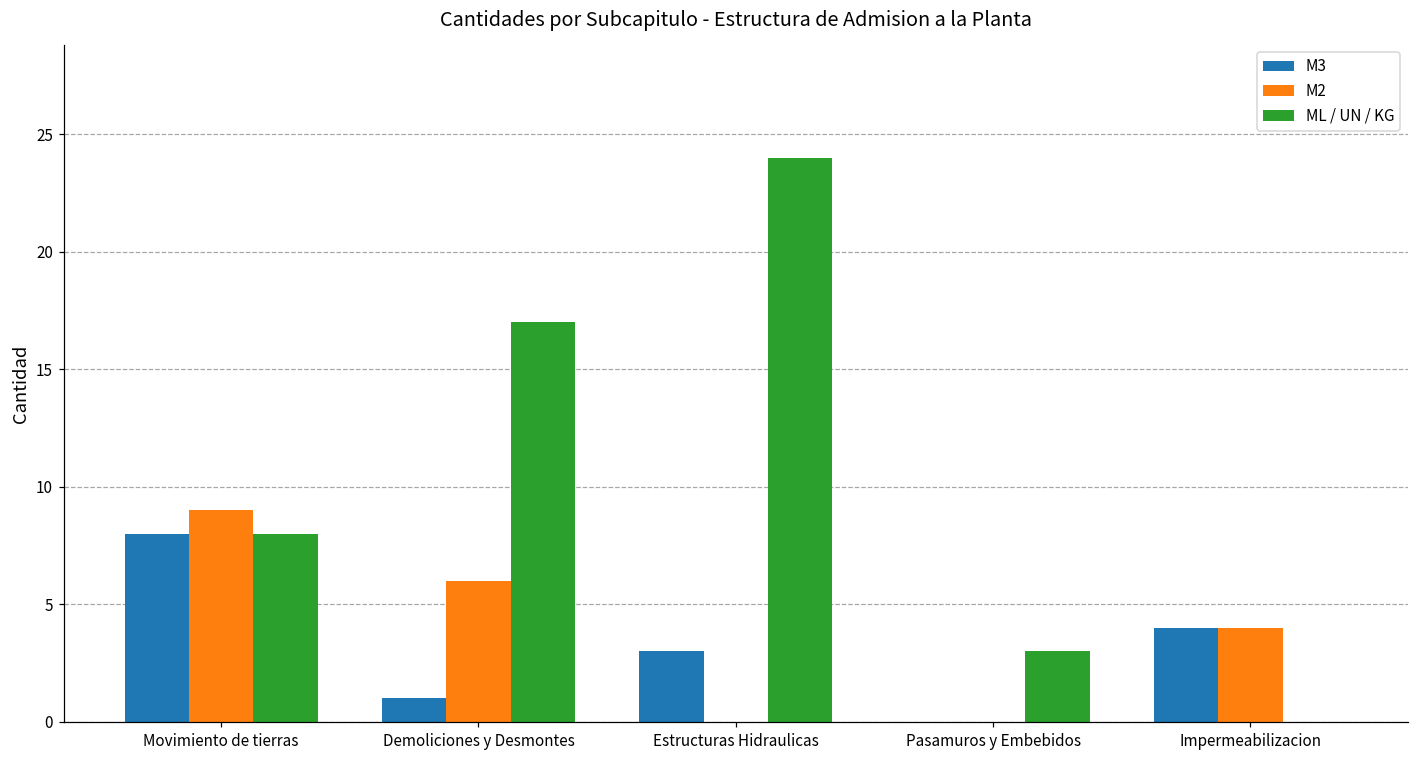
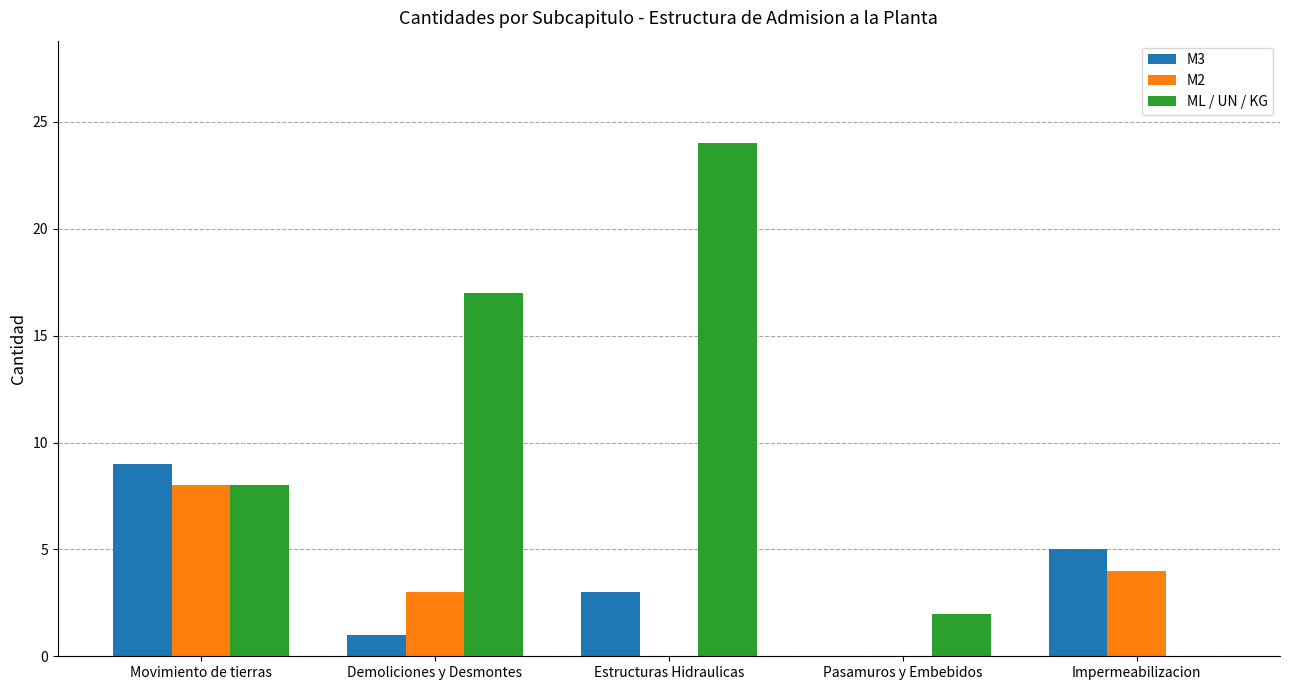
  {
    "M3": {
-     "Movimiento de tierras": 8,
+     "Movimiento de tierras": 9,
      "Demoliciones y Desmontes": 1,
      "Estructuras Hidraulicas": 3,
      "Pasamuros y Embebidos": 0,
-     "Impermeabilizacion": 4
+     "Impermeabilizacion": 5
    },
    "M2": {
-     "Movimiento de tierras": 9,
-     "Demoliciones y Desmontes": 6,
+     "Movimiento de tierras": 8,
+     "Demoliciones y Desmontes": 3,
      "Estructuras Hidraulicas": 0,
      "Pasamuros y Embebidos": 0,
      "Impermeabilizacion": 4
    },
    "ML / UN / KG": {
      "Movimiento de tierras": 8,
      "Demoliciones y Desmontes": 17,
      "Estructuras Hidraulicas": 24,
-     "Pasamuros y Embebidos": 3,
+     "Pasamuros y Embebidos": 2,
      "Impermeabilizacion": 0
    }
  }
